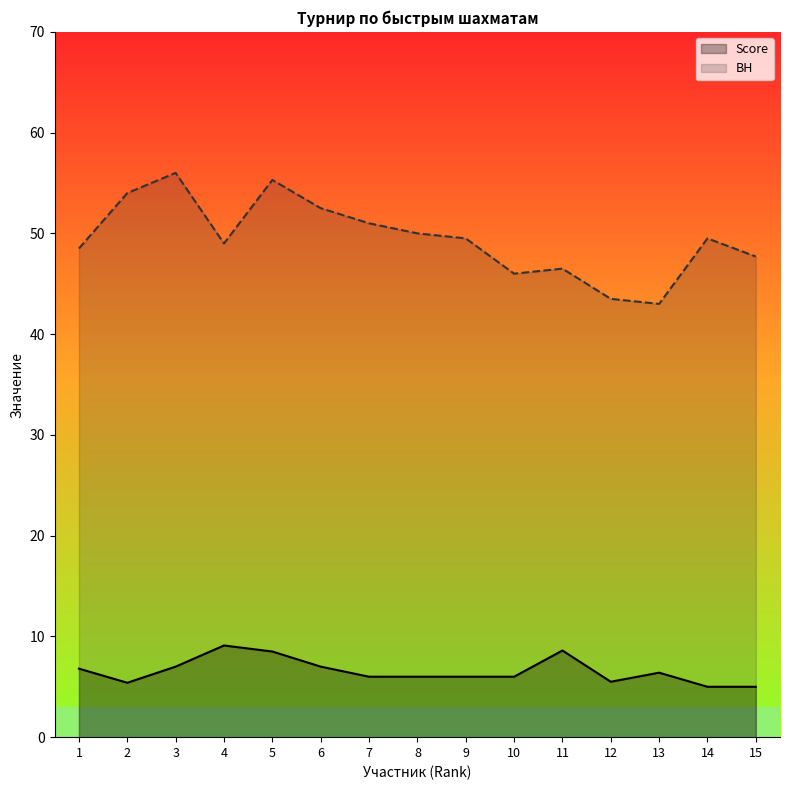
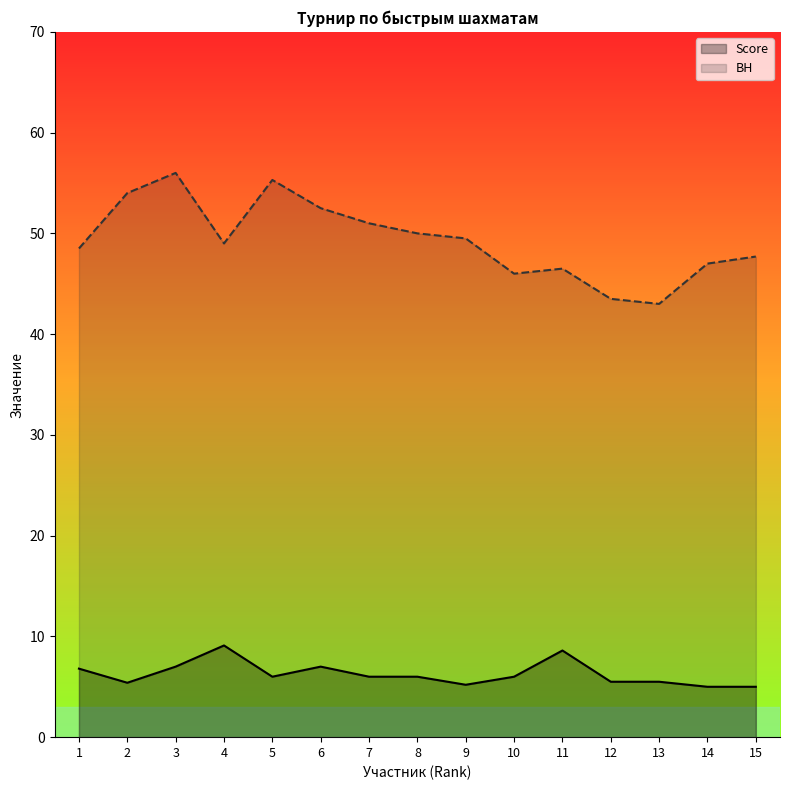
  {
    "Score": {
      "1": 6.8,
      "2": 5.4,
      "3": 7.0,
      "4": 9.1,
-     "5": 8.5,
+     "5": 6.0,
      "6": 7.0,
      "7": 6.0,
      "8": 6.0,
-     "9": 6.0,
+     "9": 5.2,
      "10": 6.0,
      "11": 8.6,
      "12": 5.5,
-     "13": 6.4,
+     "13": 5.5,
      "14": 5.0,
      "15": 5.0
    },
    "BH": {
      "1": 48.5,
      "2": 54.0,
      "3": 56.0,
      "4": 49.0,
      "5": 55.3,
      "6": 52.5,
      "7": 51.0,
      "8": 50.0,
      "9": 49.5,
      "10": 46.0,
      "11": 46.5,
      "12": 43.5,
      "13": 43.0,
-     "14": 49.5,
+     "14": 47.0,
      "15": 47.7
    }
  }
